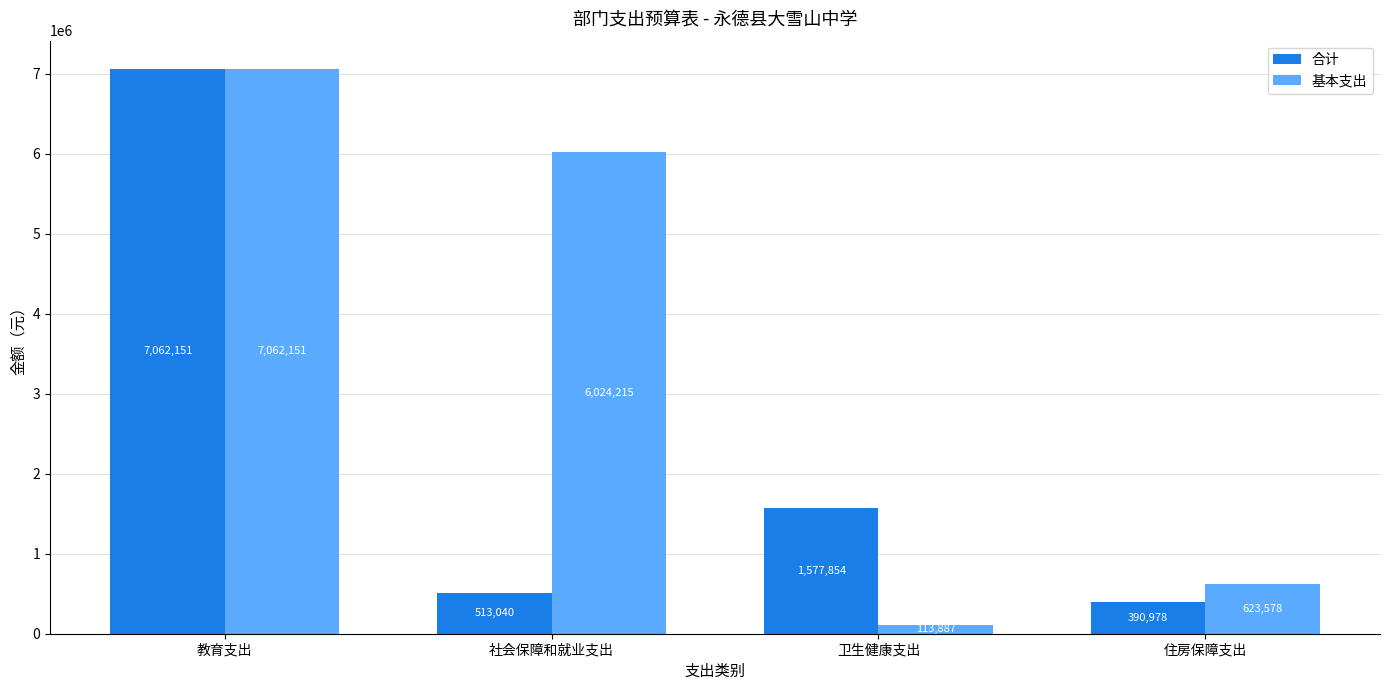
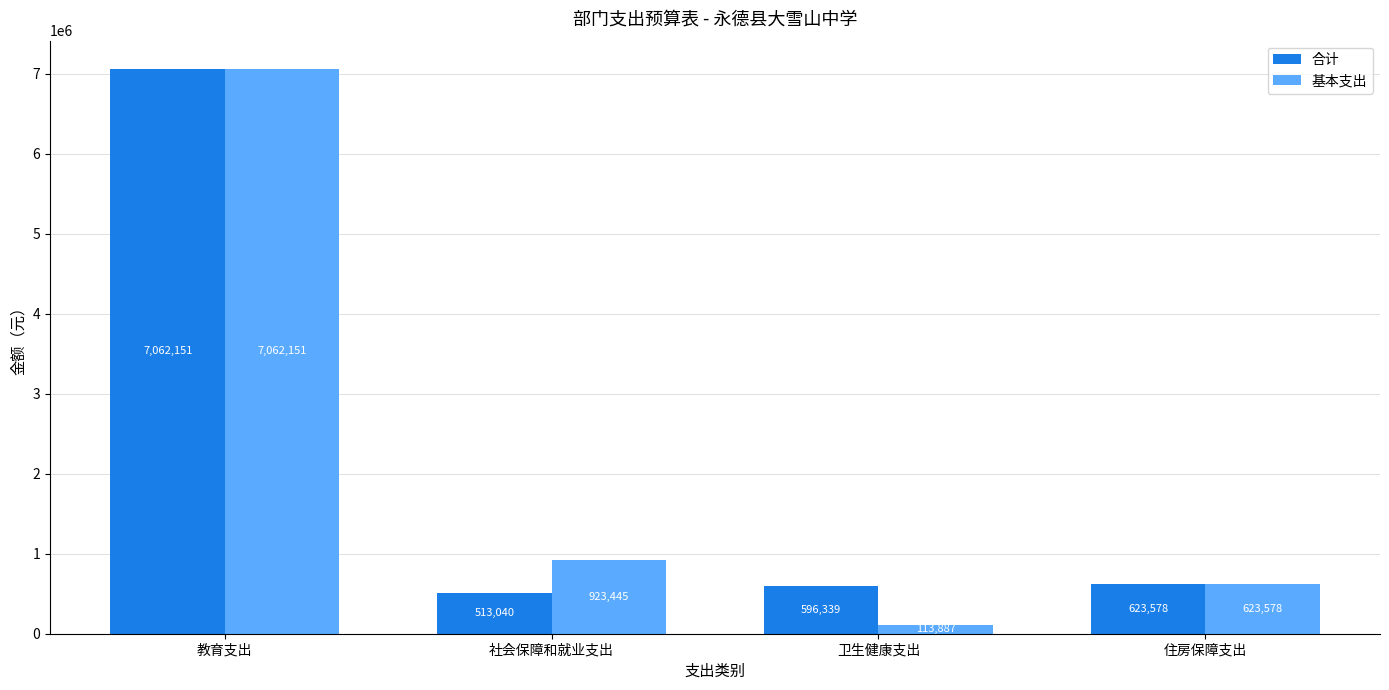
  {
    "合计": {
      "教育支出": "7,062,151",
      "社会保障和就业支出": "513,040",
-     "卫生健康支出": "1,577,854",
-     "住房保障支出": "390,978"
+     "卫生健康支出": "596,339",
+     "住房保障支出": "623,578"
    },
    "基本支出": {
      "教育支出": "7,062,151",
-     "社会保障和就业支出": "6,024,215",
+     "社会保障和就业支出": "923,445",
      "卫生健康支出": "113,887",
      "住房保障支出": "623,578"
    }
  }
